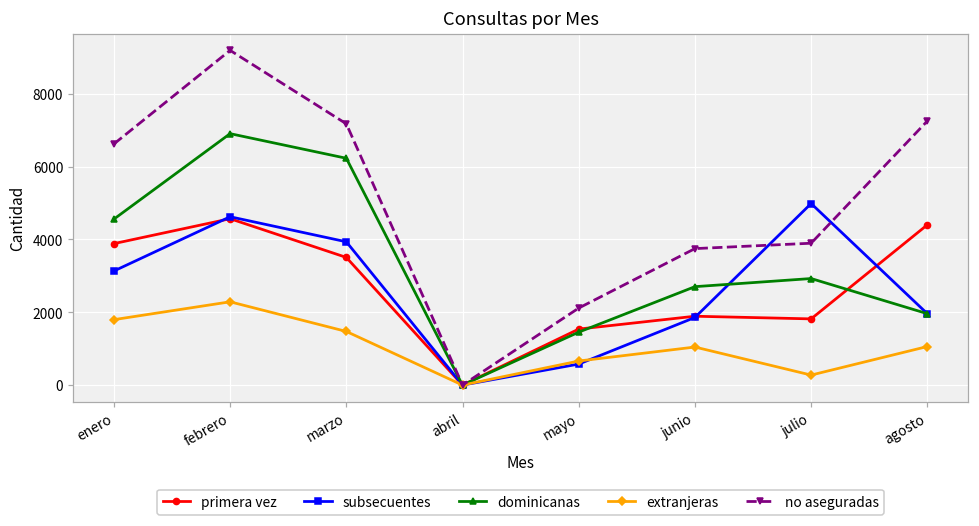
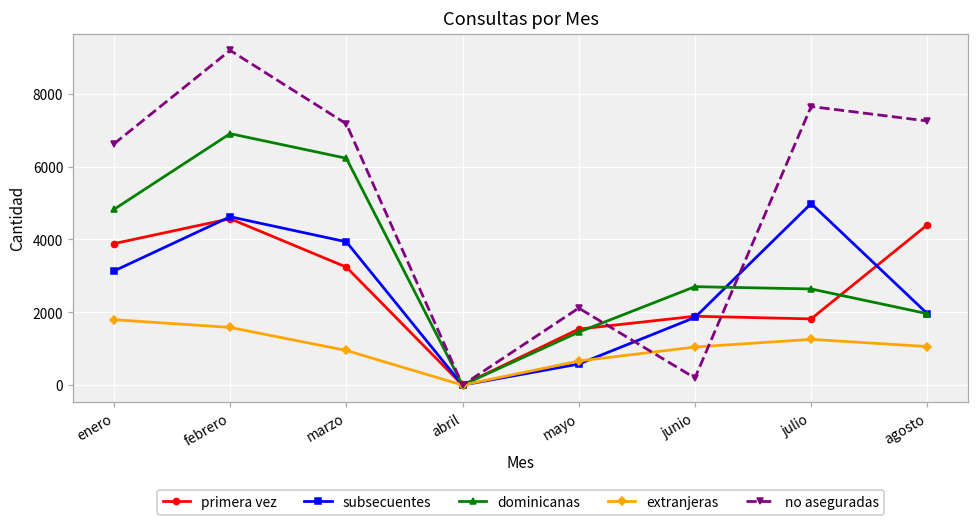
  {
    "primera vez": {
      "enero": 3900,
-     "marzo": 3500,
+     "marzo": 3200,
      "mayo": 1500,
      "julio": 1800,
      "agosto": 4400
    },
    "subsecuentes": {
      "enero": 3100,
      "marzo": 3900,
      "mayo": 600,
      "julio": 5000
    },
    "dominicanas": {
-     "enero": 4600,
+     "enero": 4800,
      "febrero": 6900,
      "marzo": 6200,
      "mayo": 1500,
      "junio": 2700,
-     "julio": 2900
+     "julio": 2600
    },
    "extranjeras": {
      "enero": 1800,
-     "febrero": 2300,
-     "marzo": 1500,
+     "febrero": 1600,
+     "marzo": 1000,
      "mayo": 700,
      "junio": 1000,
-     "julio": 300,
+     "julio": 1300,
      "agosto": 1100
    },
    "no aseguradas": {
      "enero": 6600,
      "febrero": 9200,
      "marzo": 7200,
      "mayo": 2100,
-     "junio": 3700,
-     "julio": 3900,
+     "junio": 200,
+     "julio": 7700,
      "agosto": 7300
    }
  }
